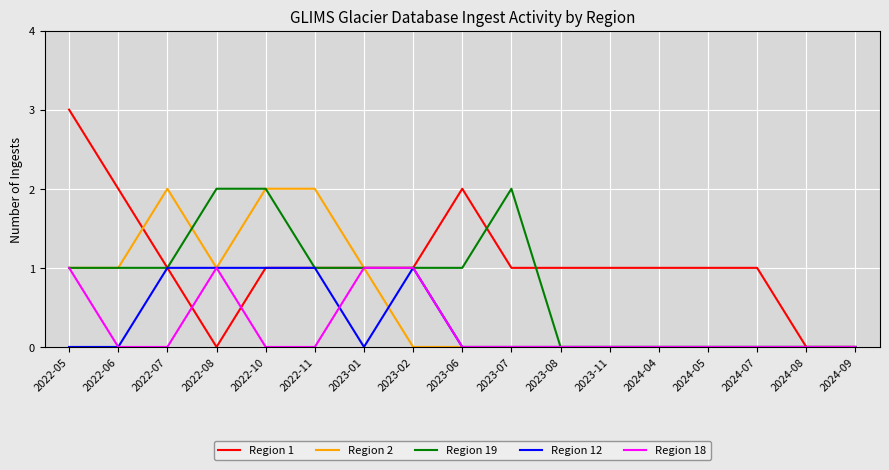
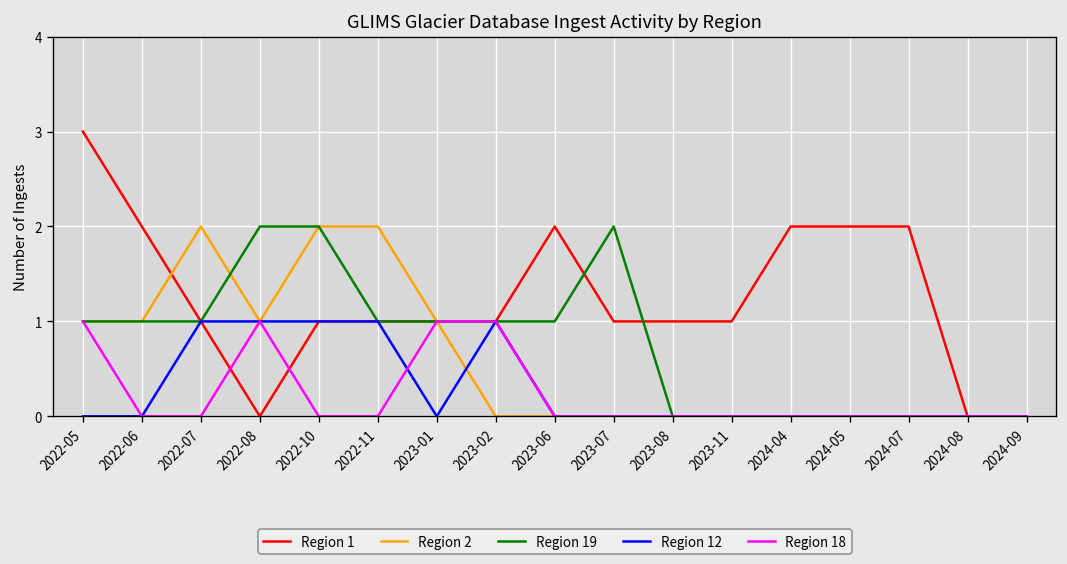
  {
    "Region 1": {
      "2022-05": 3,
      "2022-06": 2,
      "2022-08": 0,
      "2023-06": 2,
      "2023-07": 1,
      "2023-08": 1,
      "2023-11": 1,
-     "2024-04": 1,
-     "2024-05": 1,
-     "2024-07": 1
+     "2024-04": 2,
+     "2024-05": 2,
+     "2024-07": 2
    },
    "Region 2": {
      "2022-07": 2,
      "2022-11": 2,
      "2023-02": 0
    },
    "Region 19": {
      "2022-08": 2,
      "2023-06": 1,
      "2023-07": 2
    },
    "Region 12": {
      "2022-05": 0,
      "2023-01": 0
    },
    "Region 18": {
      "2022-07": 0,
      "2022-10": 0,
      "2022-11": 0
    }
  }
